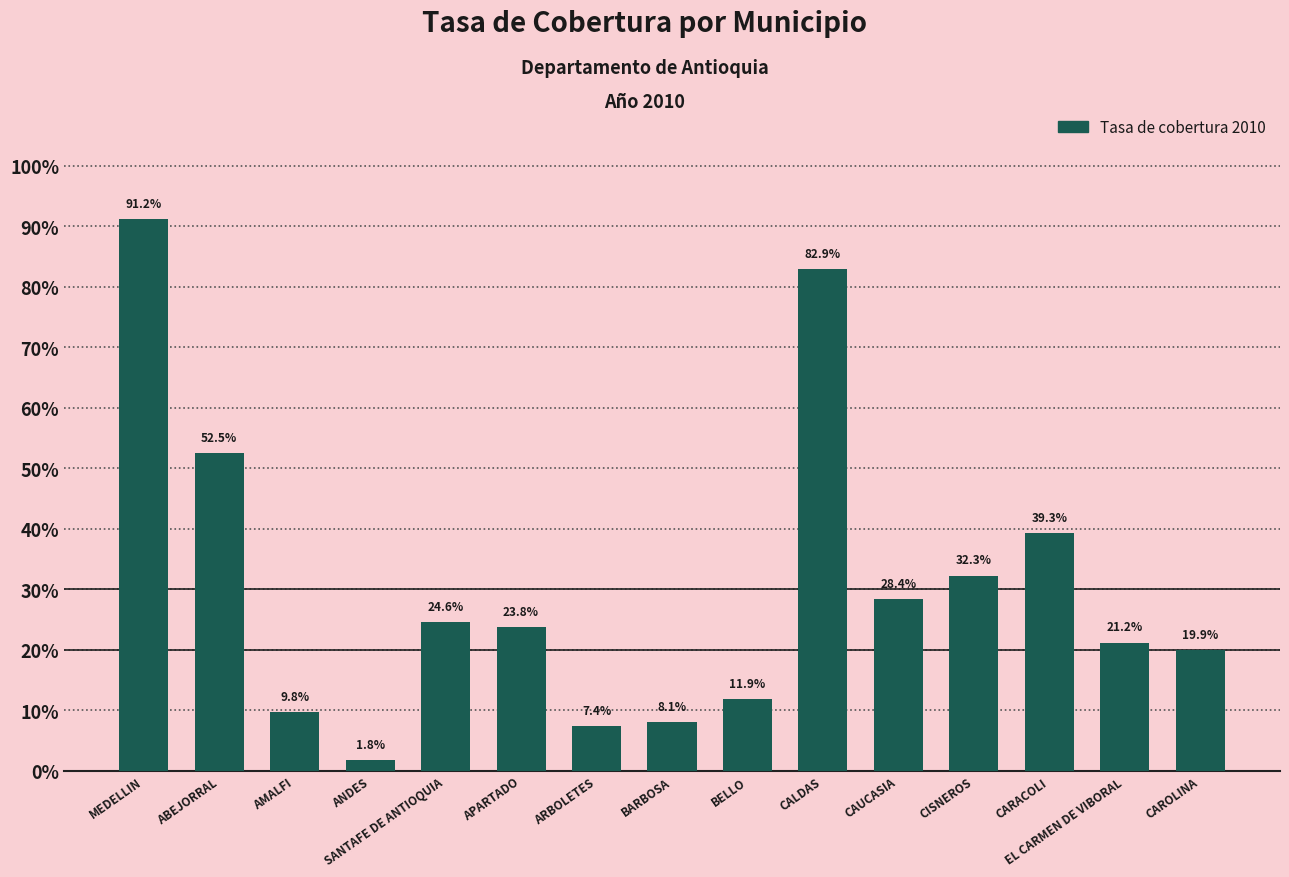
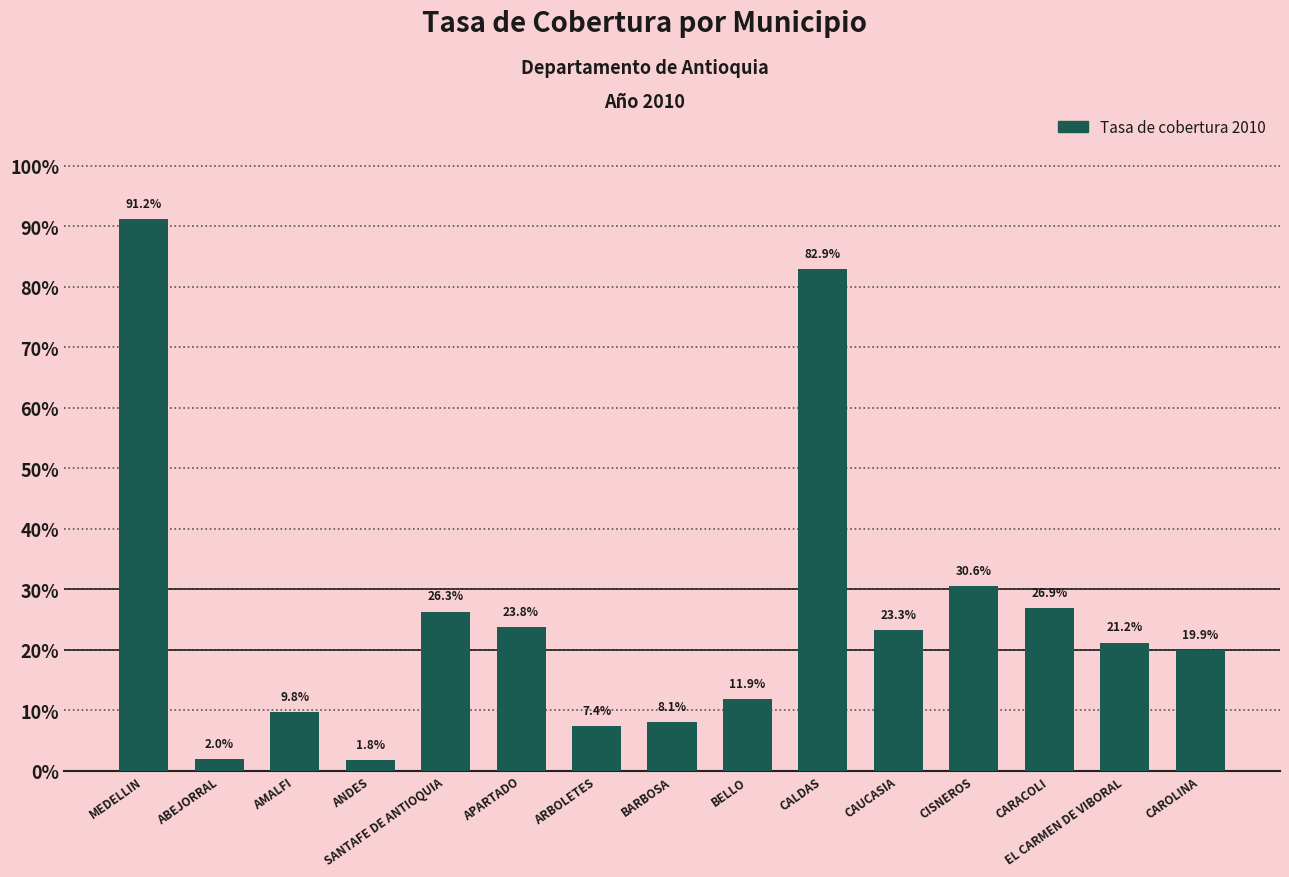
  {
    "MEDELLIN": "91.2%",
-   "ABEJORRAL": "52.5%",
+   "ABEJORRAL": "2.0%",
    "AMALFI": "9.8%",
    "ANDES": "1.8%",
-   "SANTAFE DE ANTIOQUIA": "24.6%",
+   "SANTAFE DE ANTIOQUIA": "26.3%",
    "APARTADO": "23.8%",
    "ARBOLETES": "7.4%",
    "BARBOSA": "8.1%",
    "BELLO": "11.9%",
    "CALDAS": "82.9%",
-   "CAUCASIA": "28.4%",
-   "CISNEROS": "32.3%",
-   "CARACOLI": "39.3%",
+   "CAUCASIA": "23.3%",
+   "CISNEROS": "30.6%",
+   "CARACOLI": "26.9%",
    "EL CARMEN DE VIBORAL": "21.2%",
    "CAROLINA": "19.9%"
  }
